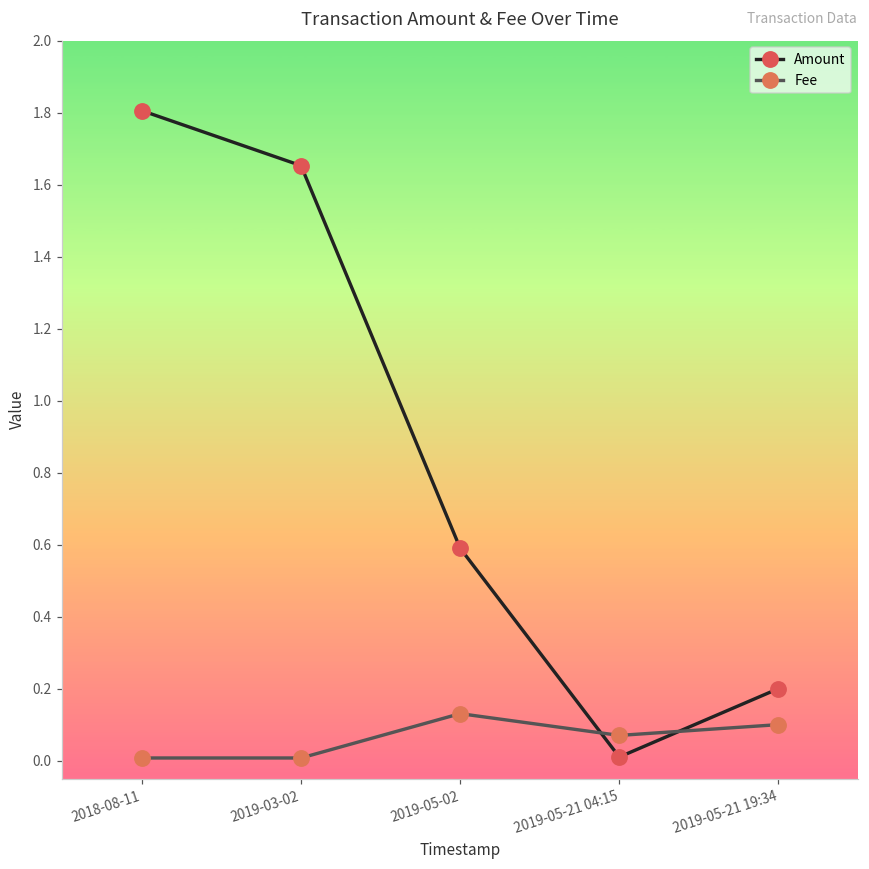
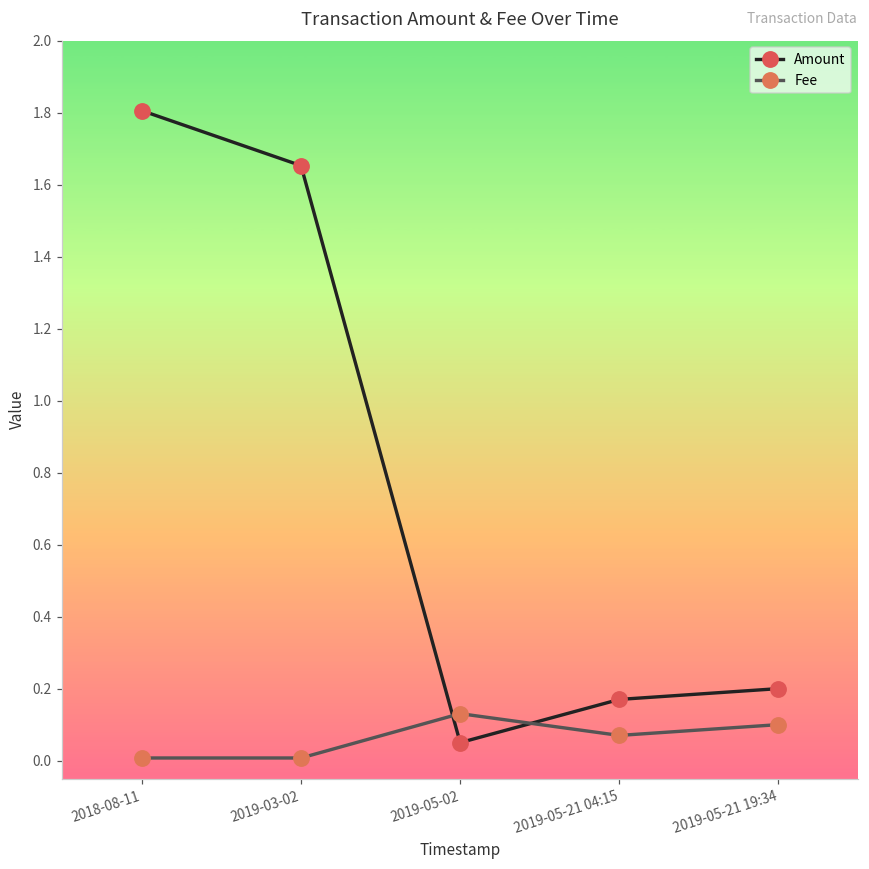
  {
    "Amount": {
      "2018-08-11": 1.81,
      "2019-03-02": 1.65,
-     "2019-05-02": 0.59,
-     "2019-05-21 04:15": 0.01,
+     "2019-05-02": 0.05,
+     "2019-05-21 04:15": 0.17,
      "2019-05-21 19:34": 0.20
    },
    "Fee": {
      "2018-08-11": 0.01,
      "2019-03-02": 0.01,
      "2019-05-02": 0.13,
      "2019-05-21 04:15": 0.07,
      "2019-05-21 19:34": 0.10
    }
  }
